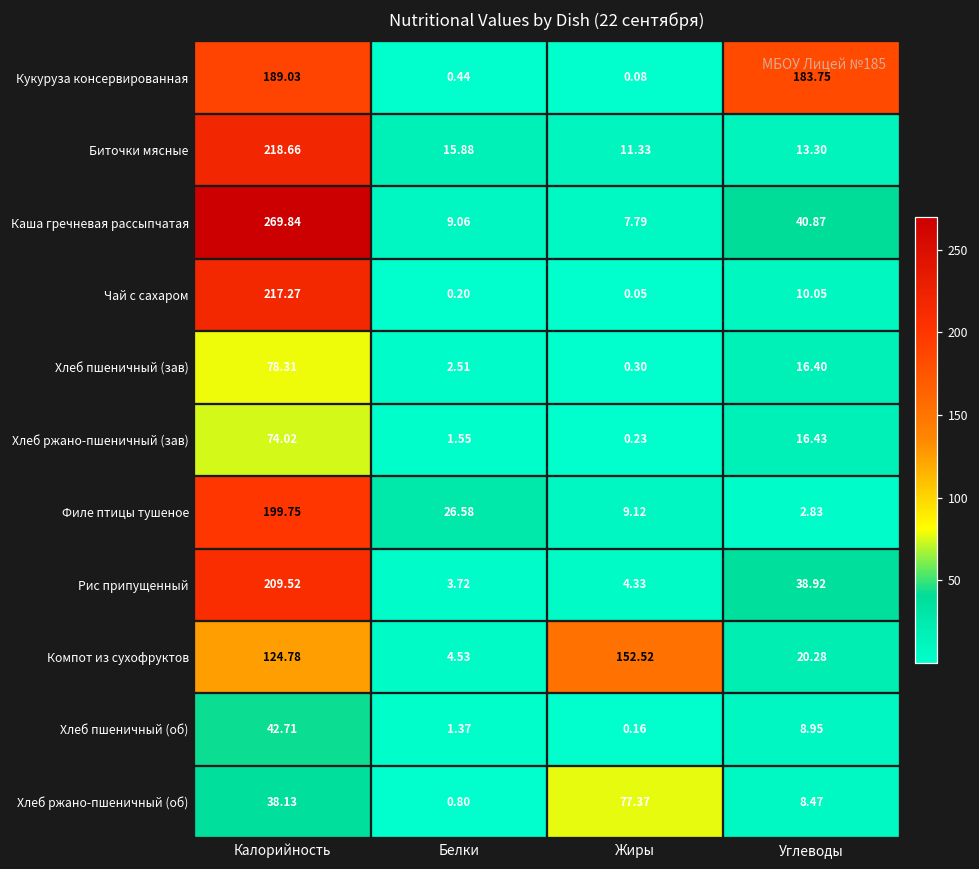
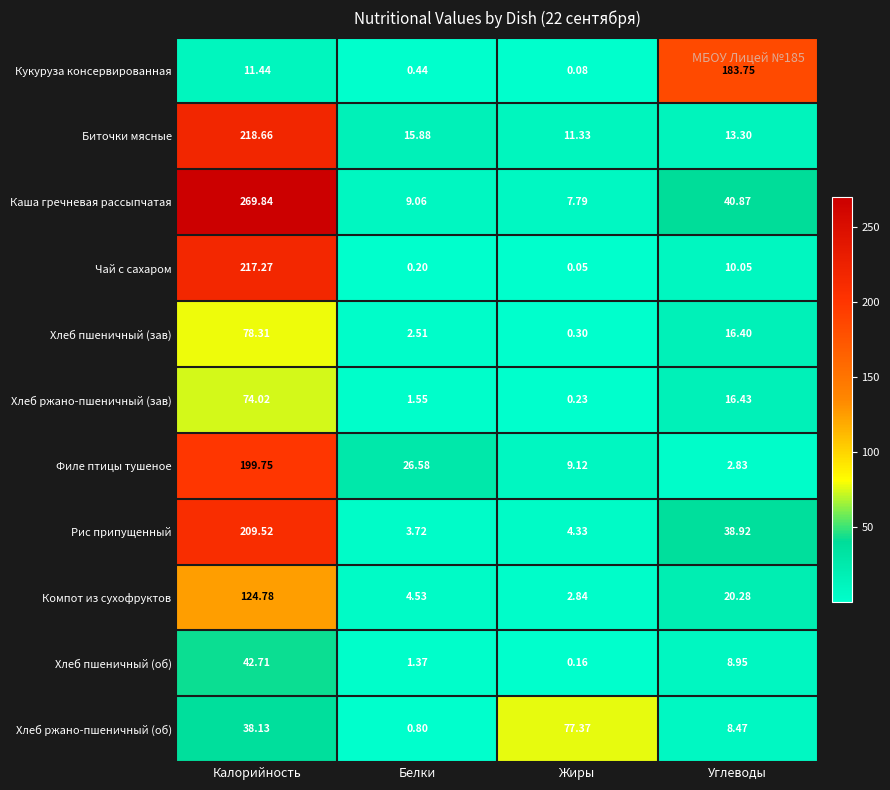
  {
    "Кукуруза консервированная": {
-     "Калорийность": 189.03,
+     "Калорийность": 11.44,
      "Белки": 0.44,
      "Жиры": 0.08
    },
    "Биточки мясные": {
      "Калорийность": 218.66,
      "Белки": 15.88,
      "Жиры": 11.33,
      "Углеводы": 13.30
    },
    "Каша гречневая рассыпчатая": {
      "Калорийность": 269.84,
      "Белки": 9.06,
      "Жиры": 7.79,
      "Углеводы": 40.87
    },
    "Чай с сахаром": {
      "Калорийность": 217.27,
      "Белки": 0.20,
      "Жиры": 0.05,
      "Углеводы": 10.05
    },
    "Хлеб пшеничный (зав)": {
      "Калорийность": 78.31,
      "Белки": 2.51,
      "Жиры": 0.30,
      "Углеводы": 16.40
    },
    "Хлеб ржано-пшеничный (зав)": {
      "Калорийность": 74.02,
      "Белки": 1.55,
      "Жиры": 0.23,
      "Углеводы": 16.43
    },
    "Филе птицы тушеное": {
      "Калорийность": 199.75,
      "Белки": 26.58,
      "Жиры": 9.12,
      "Углеводы": 2.83
    },
    "Рис припущенный": {
      "Калорийность": 209.52,
      "Белки": 3.72,
      "Жиры": 4.33,
      "Углеводы": 38.92
    },
    "Компот из сухофруктов": {
      "Калорийность": 124.78,
      "Белки": 4.53,
-     "Жиры": 152.52,
+     "Жиры": 2.84,
      "Углеводы": 20.28
    },
    "Хлеб пшеничный (об)": {
      "Калорийность": 42.71,
      "Белки": 1.37,
      "Жиры": 0.16,
      "Углеводы": 8.95
    },
    "Хлеб ржано-пшеничный (об)": {
      "Калорийность": 38.13,
      "Белки": 0.80,
      "Жиры": 77.37,
      "Углеводы": 8.47
    }
  }
